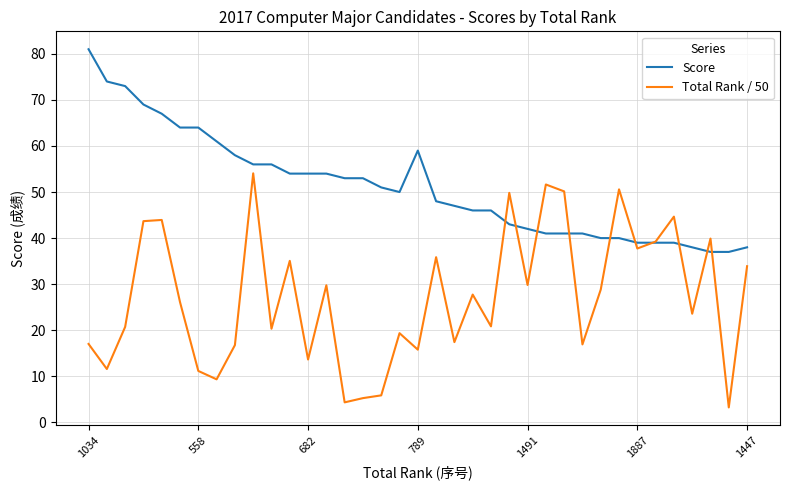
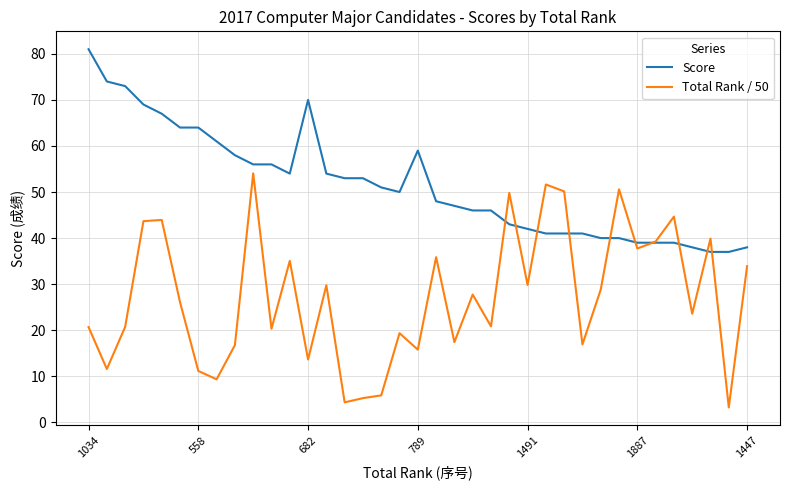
  {
    "Score": {
      "1034": 81,
      "558": 64,
-     "682": 54,
+     "682": 70,
      "789": 59,
      "1491": 42,
      "1887": 39,
      "1447": 38
    },
    "Total Rank / 50": {
-     "1034": 17,
+     "1034": 21,
      "558": 11,
      "682": 14,
      "789": 16,
      "1491": 30,
      "1887": 38,
      "1447": 34
    }
  }
